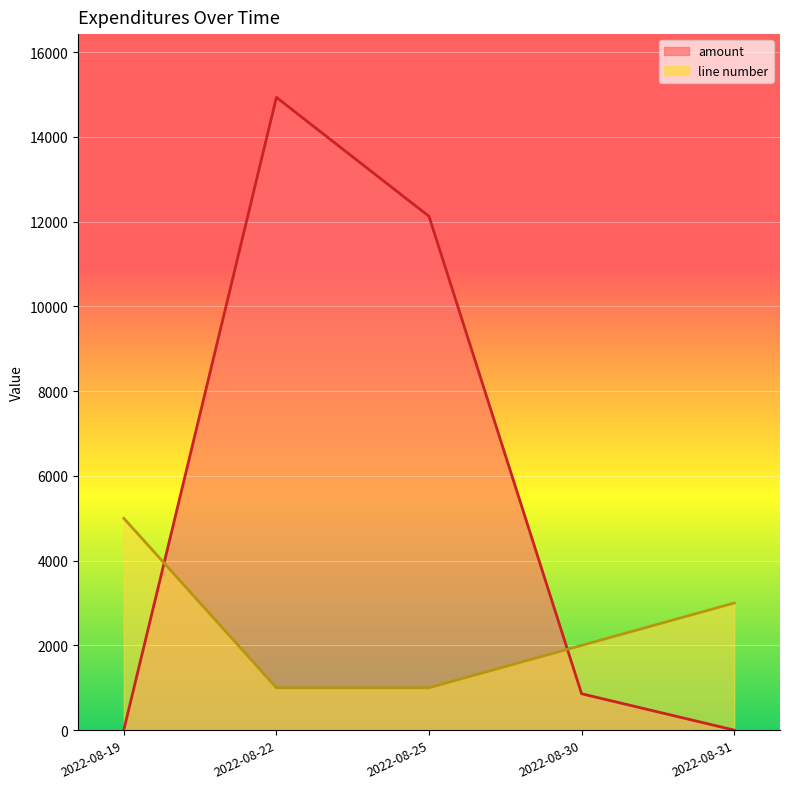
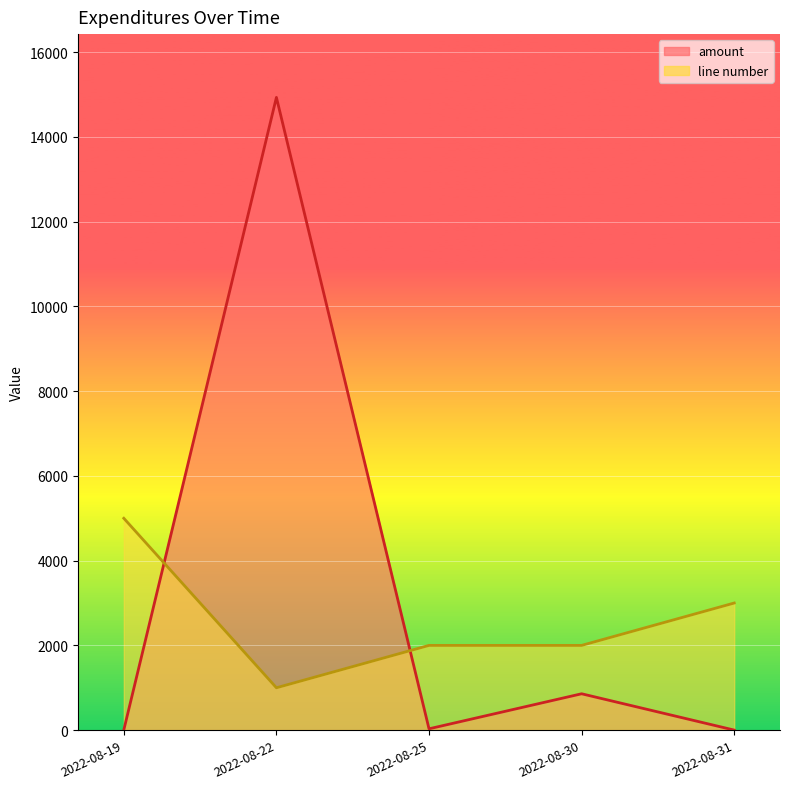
  {
    "amount": {
      "2022-08-19": 0,
      "2022-08-22": 14900,
-     "2022-08-25": 12100,
+     "2022-08-25": 0,
      "2022-08-30": 900,
      "2022-08-31": 0
    },
    "line number": {
      "2022-08-19": 5000,
      "2022-08-22": 1000,
-     "2022-08-25": 1000,
+     "2022-08-25": 2000,
      "2022-08-30": 2000,
      "2022-08-31": 3000
    }
  }
